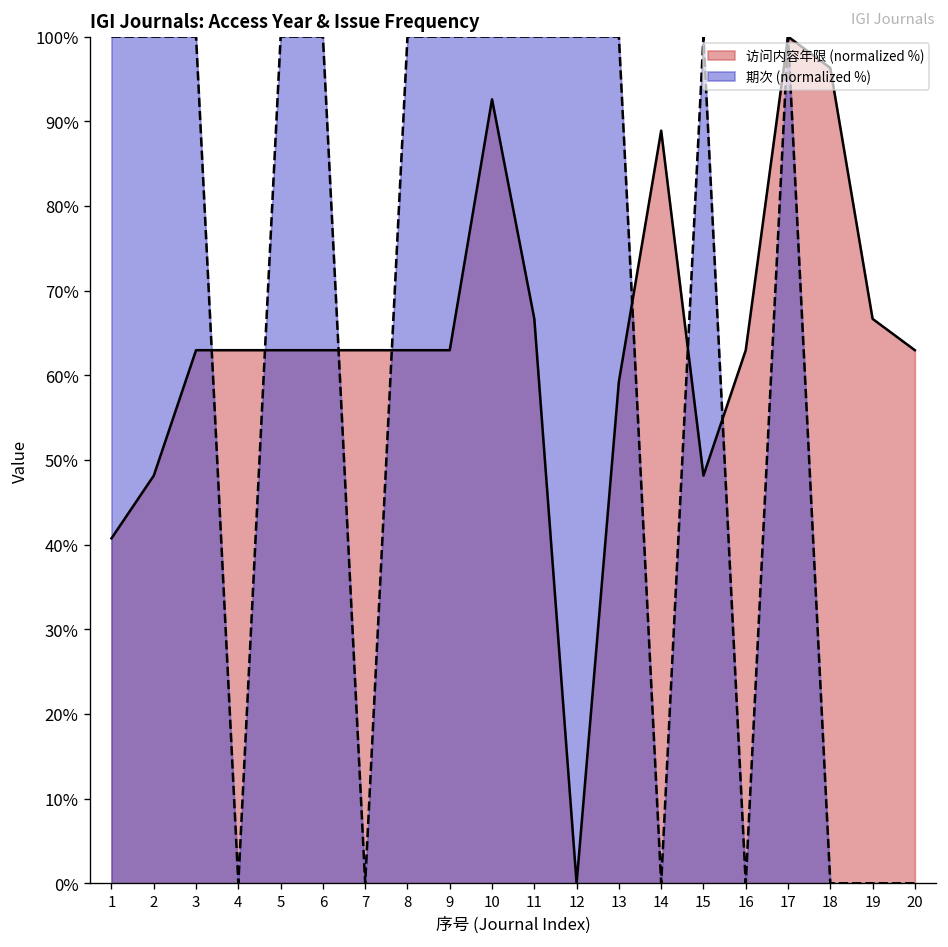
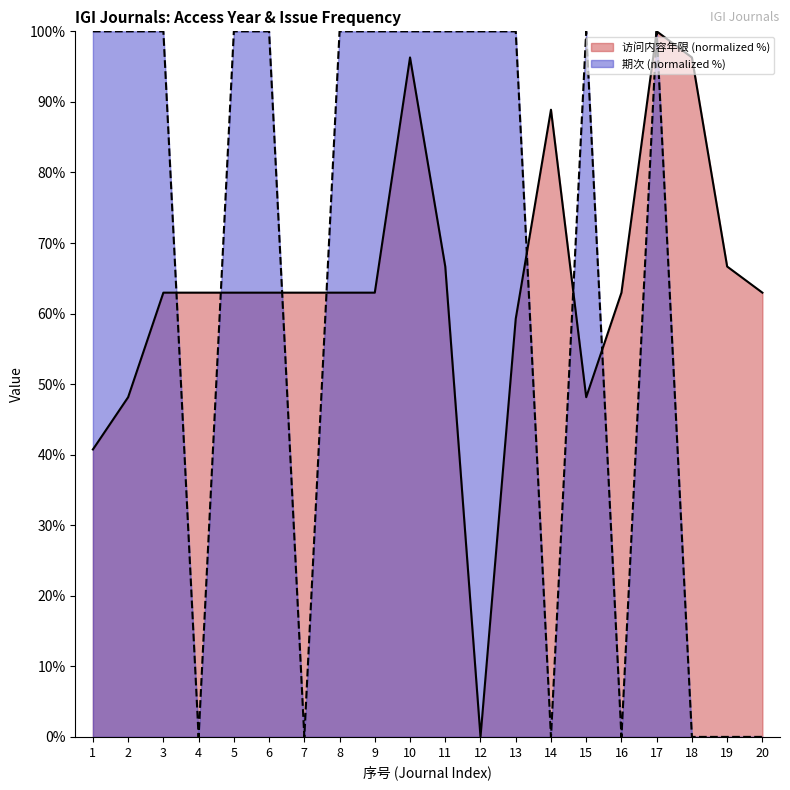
  {
    "访问内容年限 (normalized %)": {
      "1": "41%",
      "2": "48%",
      "3": "63%",
      "4": "63%",
      "5": "63%",
      "6": "63%",
      "7": "63%",
      "8": "63%",
      "9": "63%",
-     "10": "93%",
+     "10": "96%",
      "11": "67%",
      "12": "0%",
      "13": "59%",
      "14": "89%",
      "15": "48%",
      "16": "63%",
      "19": "67%",
      "20": "63%"
    },
    "期次 (normalized %)": {
      "1": "100%",
      "2": "100%",
      "3": "100%",
      "4": "0%",
      "5": "100%",
      "6": "100%",
      "7": "0%",
      "8": "100%",
      "9": "100%",
      "10": "100%",
      "11": "100%",
      "12": "100%",
      "13": "100%",
      "14": "0%",
      "15": "100%",
      "16": "0%",
      "18": "0%",
      "19": "0%",
      "20": "0%"
    }
  }
